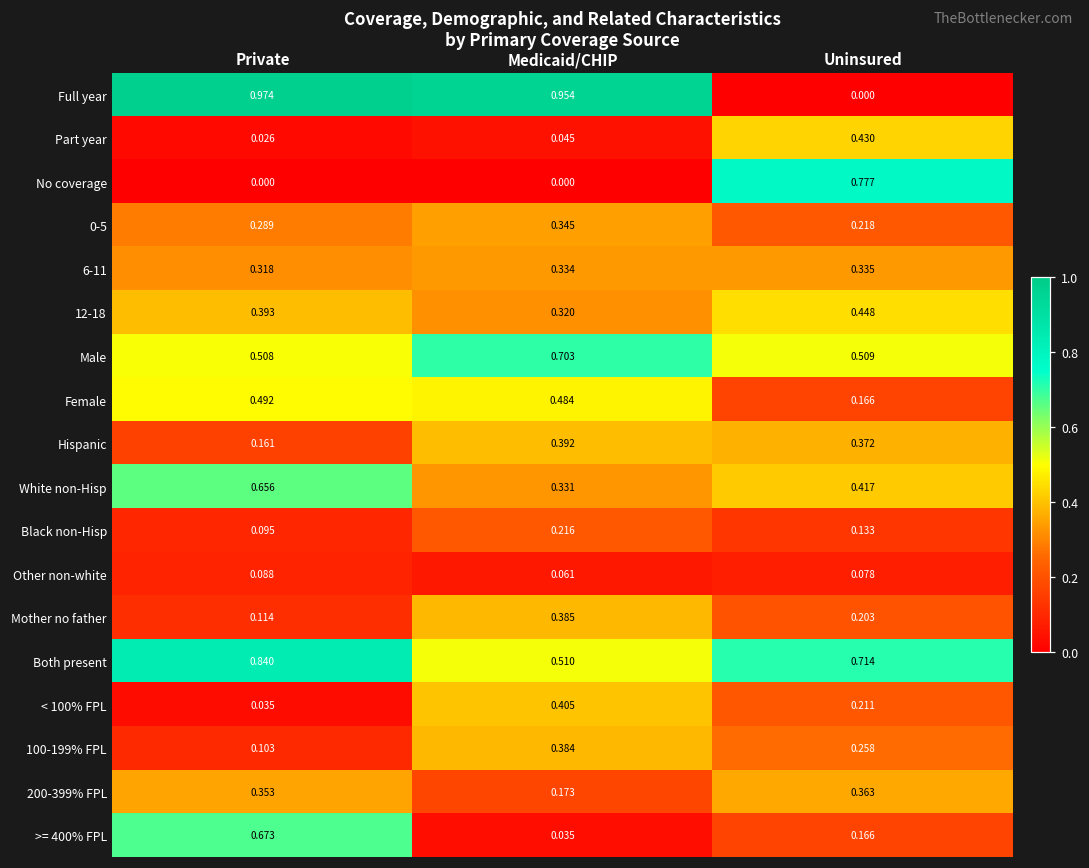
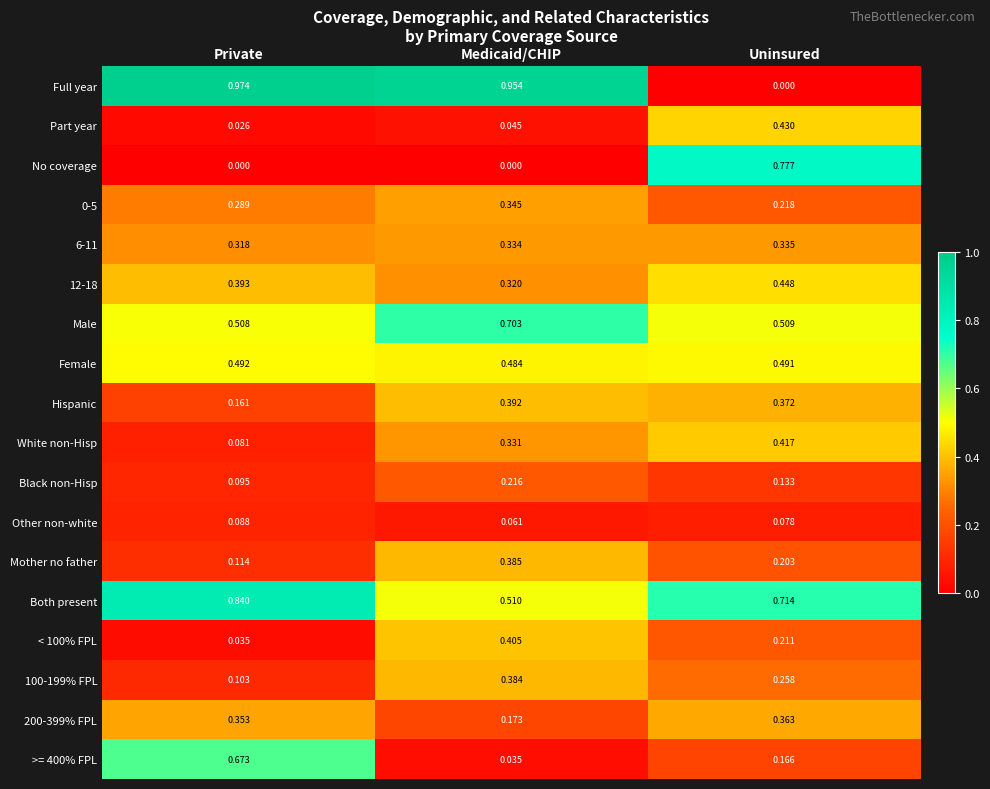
  {
    "Full year": {
      "Private": 0.974,
      "Medicaid/CHIP": 0.954,
      "Uninsured": 0.000
    },
    "Part year": {
      "Private": 0.026,
      "Medicaid/CHIP": 0.045,
      "Uninsured": 0.430
    },
    "No coverage": {
      "Private": 0.000,
      "Medicaid/CHIP": 0.000,
      "Uninsured": 0.777
    },
    "0-5": {
      "Private": 0.289,
      "Medicaid/CHIP": 0.345,
      "Uninsured": 0.218
    },
    "6-11": {
      "Private": 0.318,
      "Medicaid/CHIP": 0.334,
      "Uninsured": 0.335
    },
    "12-18": {
      "Private": 0.393,
      "Medicaid/CHIP": 0.320,
      "Uninsured": 0.448
    },
    "Male": {
      "Private": 0.508,
      "Medicaid/CHIP": 0.703,
      "Uninsured": 0.509
    },
    "Female": {
      "Private": 0.492,
      "Medicaid/CHIP": 0.484,
-     "Uninsured": 0.166
+     "Uninsured": 0.491
    },
    "Hispanic": {
      "Private": 0.161,
      "Medicaid/CHIP": 0.392,
      "Uninsured": 0.372
    },
    "White non-Hisp": {
-     "Private": 0.656,
+     "Private": 0.081,
      "Medicaid/CHIP": 0.331,
      "Uninsured": 0.417
    },
    "Black non-Hisp": {
      "Private": 0.095,
      "Medicaid/CHIP": 0.216,
      "Uninsured": 0.133
    },
    "Other non-white": {
      "Private": 0.088,
      "Medicaid/CHIP": 0.061,
      "Uninsured": 0.078
    },
    "Mother no father": {
      "Private": 0.114,
      "Medicaid/CHIP": 0.385,
      "Uninsured": 0.203
    },
    "Both present": {
      "Private": 0.840,
      "Medicaid/CHIP": 0.510,
      "Uninsured": 0.714
    },
    "< 100% FPL": {
      "Private": 0.035,
      "Medicaid/CHIP": 0.405,
      "Uninsured": 0.211
    },
    "100-199% FPL": {
      "Private": 0.103,
      "Medicaid/CHIP": 0.384,
      "Uninsured": 0.258
    },
    "200-399% FPL": {
      "Private": 0.353,
      "Medicaid/CHIP": 0.173,
      "Uninsured": 0.363
    },
    ">= 400% FPL": {
      "Private": 0.673,
      "Medicaid/CHIP": 0.035,
      "Uninsured": 0.166
    }
  }
